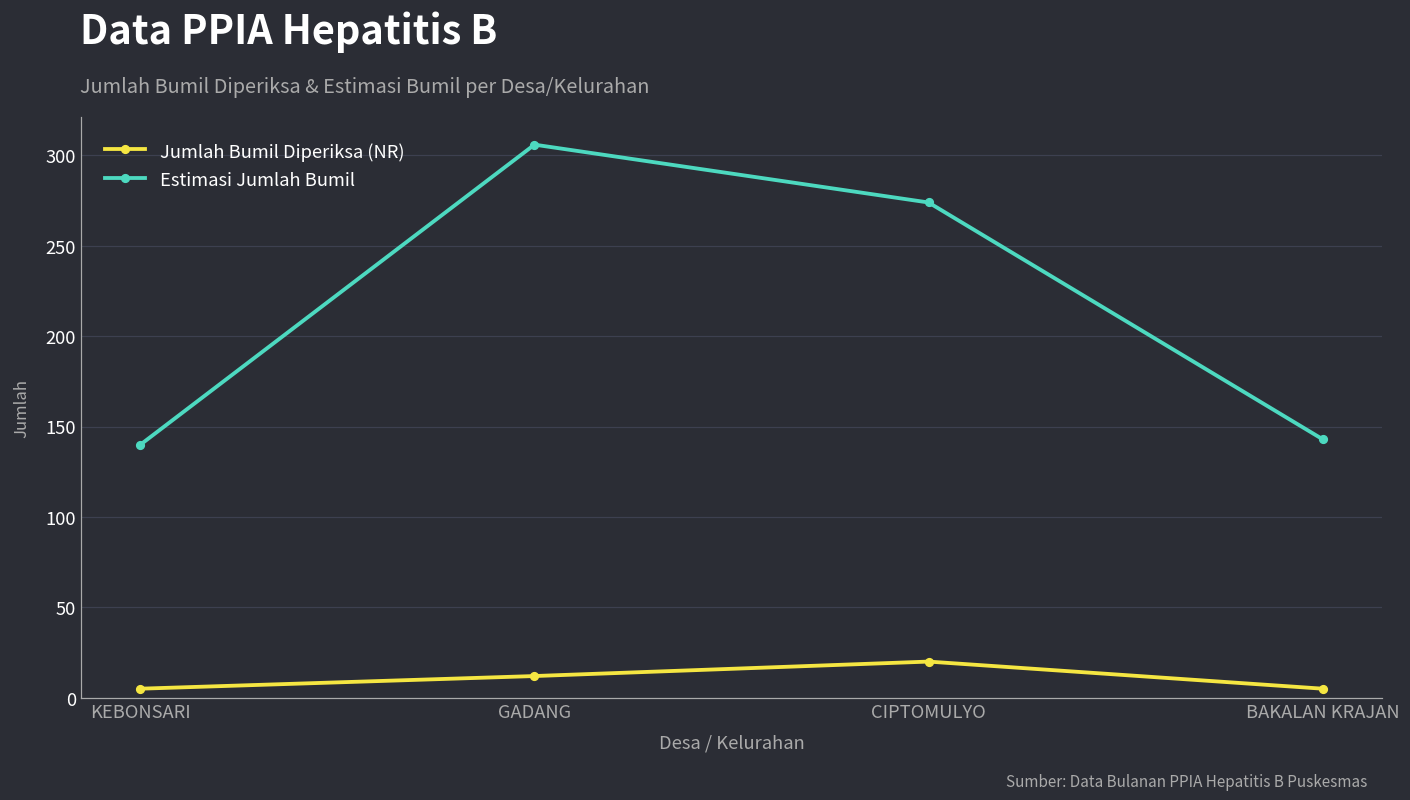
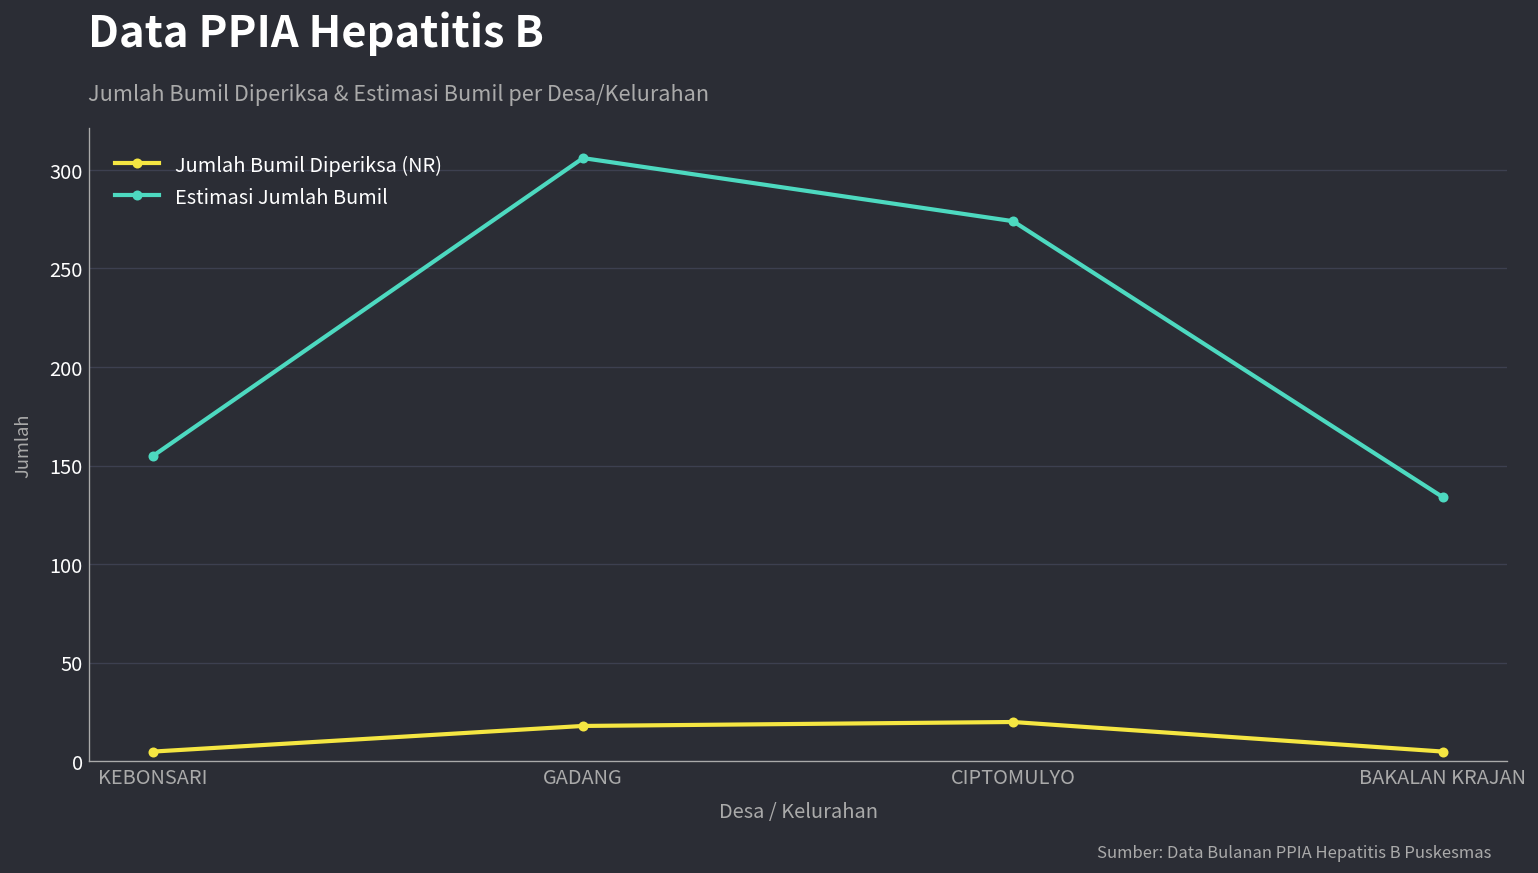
  {
    "Jumlah Bumil Diperiksa (NR)": {
      "KEBONSARI": 5,
-     "GADANG": 12,
+     "GADANG": 18,
      "CIPTOMULYO": 20,
      "BAKALAN KRAJAN": 5
    },
    "Estimasi Jumlah Bumil": {
-     "KEBONSARI": 140,
+     "KEBONSARI": 155,
      "GADANG": 306,
      "CIPTOMULYO": 274,
-     "BAKALAN KRAJAN": 143
+     "BAKALAN KRAJAN": 134
    }
  }
